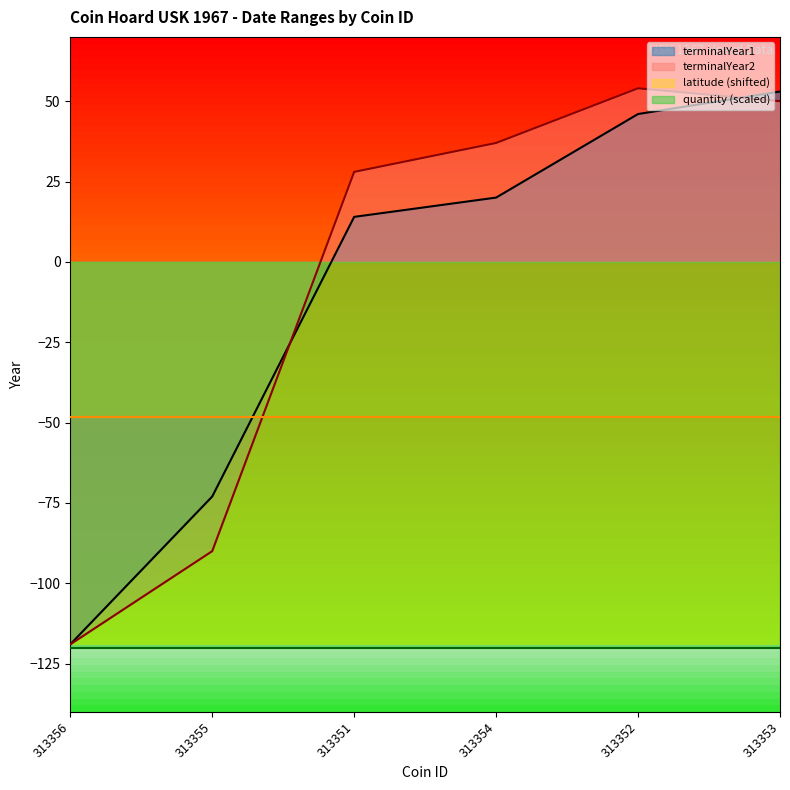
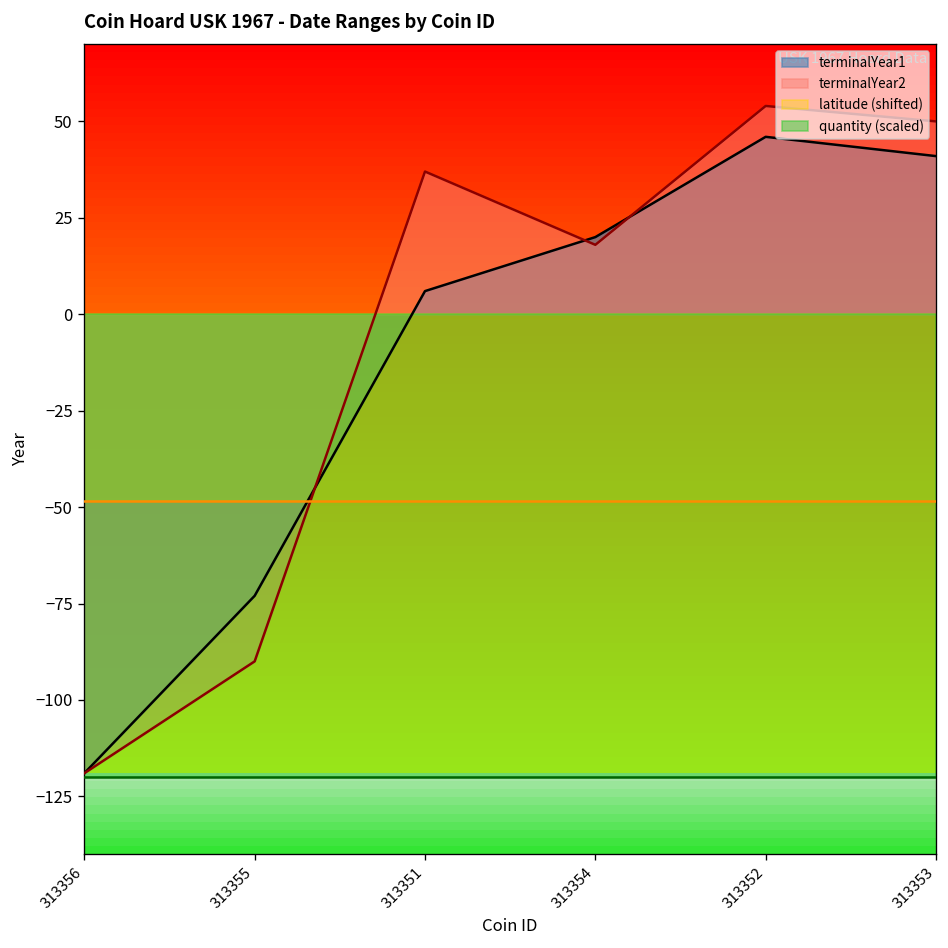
  {
    "terminalYear1": {
-     "313351": 14,
-     "313353": 53
+     "313351": 6,
+     "313353": 41
    },
    "terminalYear2": {
-     "313351": 28,
-     "313354": 37
+     "313351": 37,
+     "313354": 18
    }
  }
